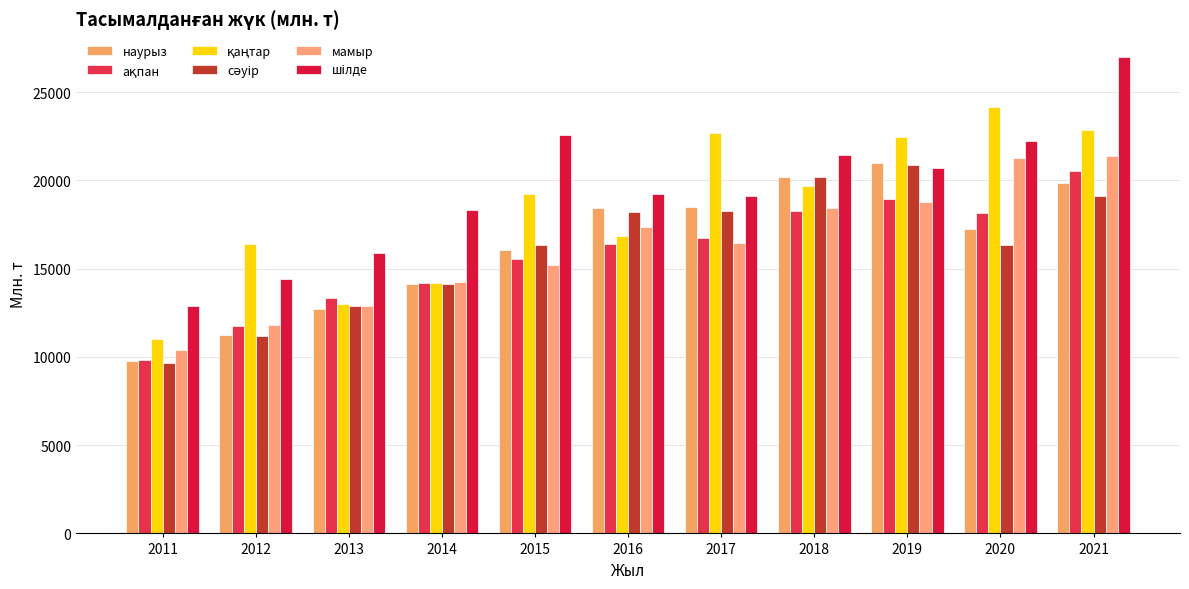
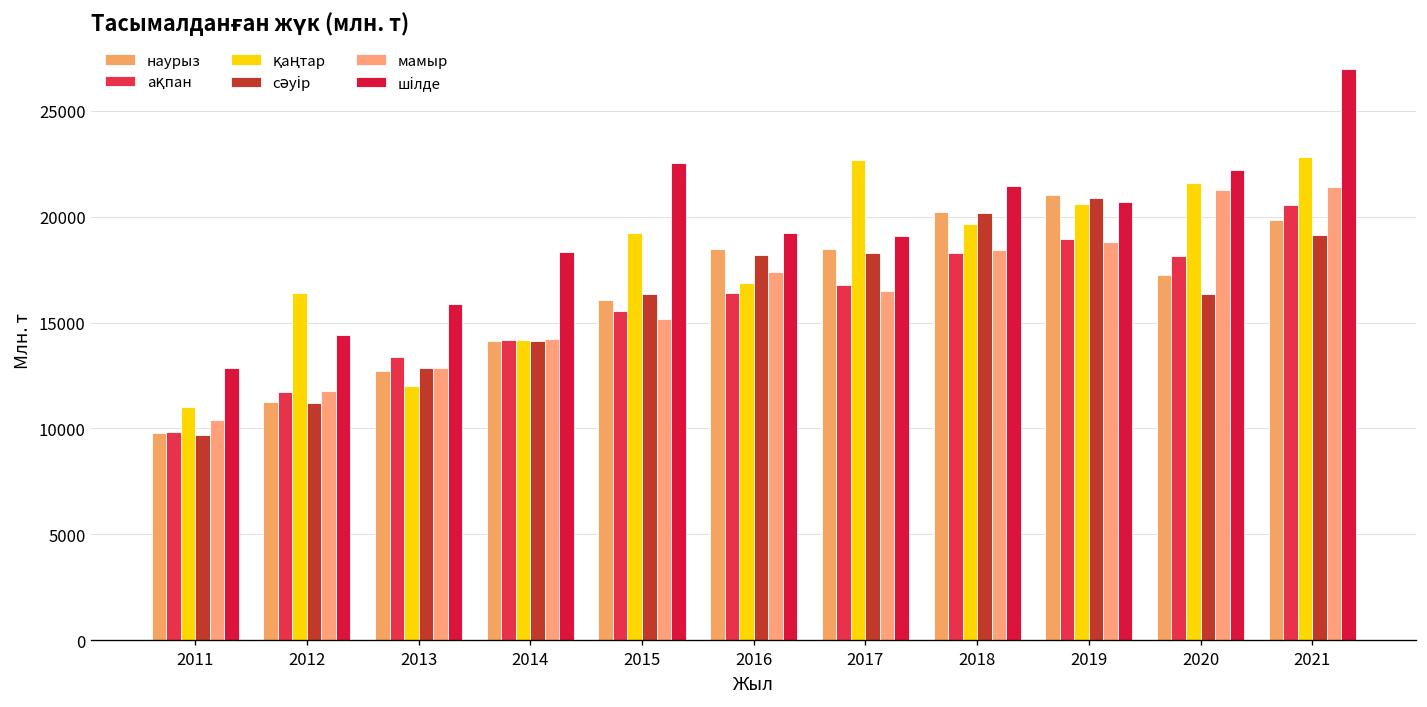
  {
    "қаңтар": {
      "2011": 11000,
      "2012": 16400,
-     "2013": 13000,
+     "2013": 12000,
      "2014": 14200,
      "2015": 19200,
      "2016": 16800,
      "2017": 22700,
      "2018": 19700,
-     "2019": 22500,
-     "2020": 24100,
+     "2019": 20600,
+     "2020": 21600,
      "2021": 22800
    }
  }
